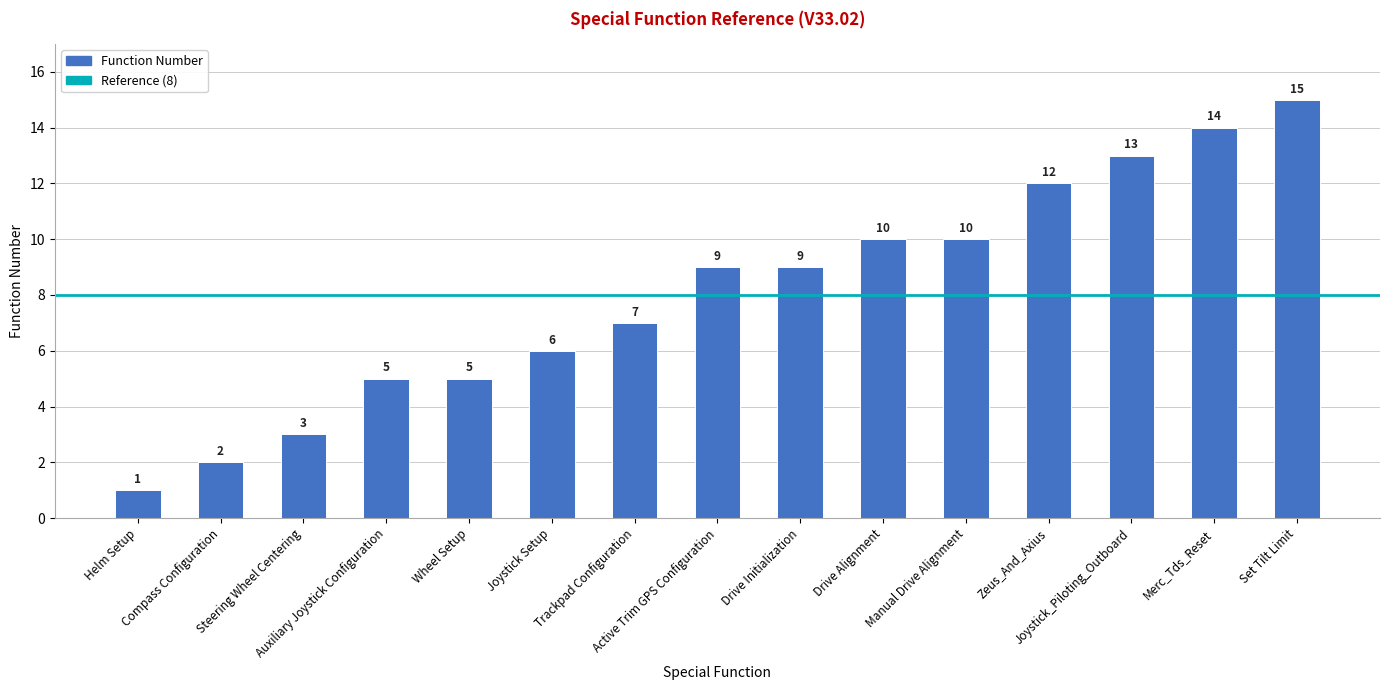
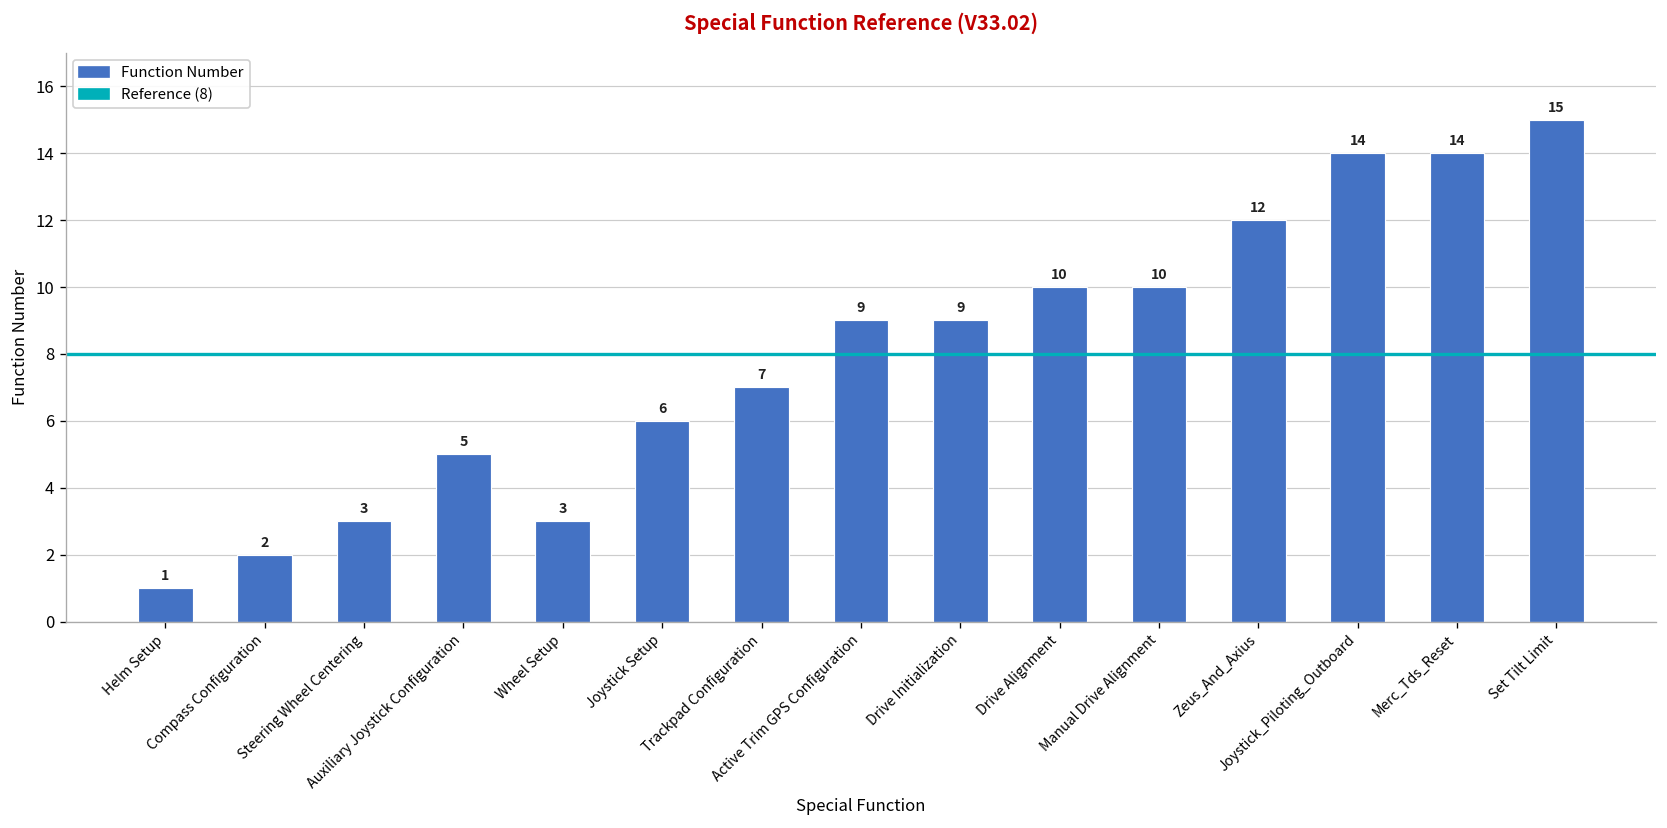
  {
    "Helm Setup": 1,
    "Compass Configuration": 2,
    "Steering Wheel Centering": 3,
    "Auxiliary Joystick Configuration": 5,
-   "Wheel Setup": 5,
+   "Wheel Setup": 3,
    "Joystick Setup": 6,
    "Trackpad Configuration": 7,
    "Active Trim GPS Configuration": 9,
    "Drive Initialization": 9,
    "Drive Alignment": 10,
    "Manual Drive Alignment": 10,
    "Zeus_And_Axius": 12,
-   "Joystick_Piloting_Outboard": 13,
+   "Joystick_Piloting_Outboard": 14,
    "Merc_Tds_Reset": 14,
    "Set Tilt Limit": 15
  }
